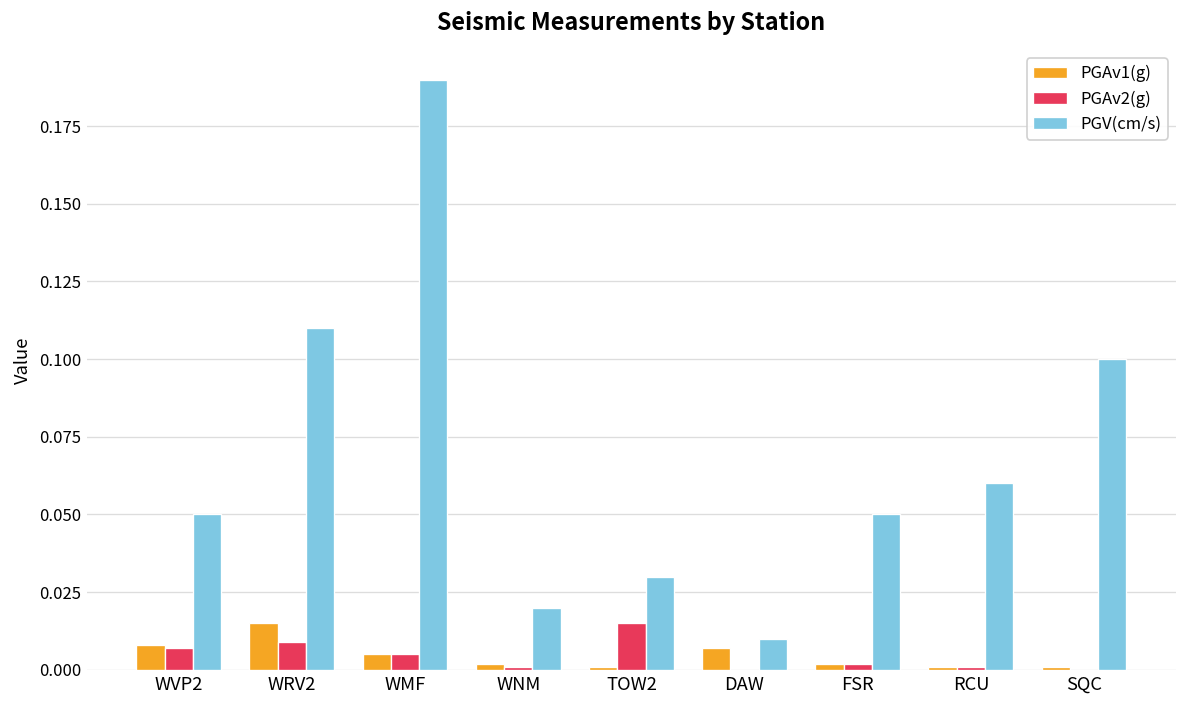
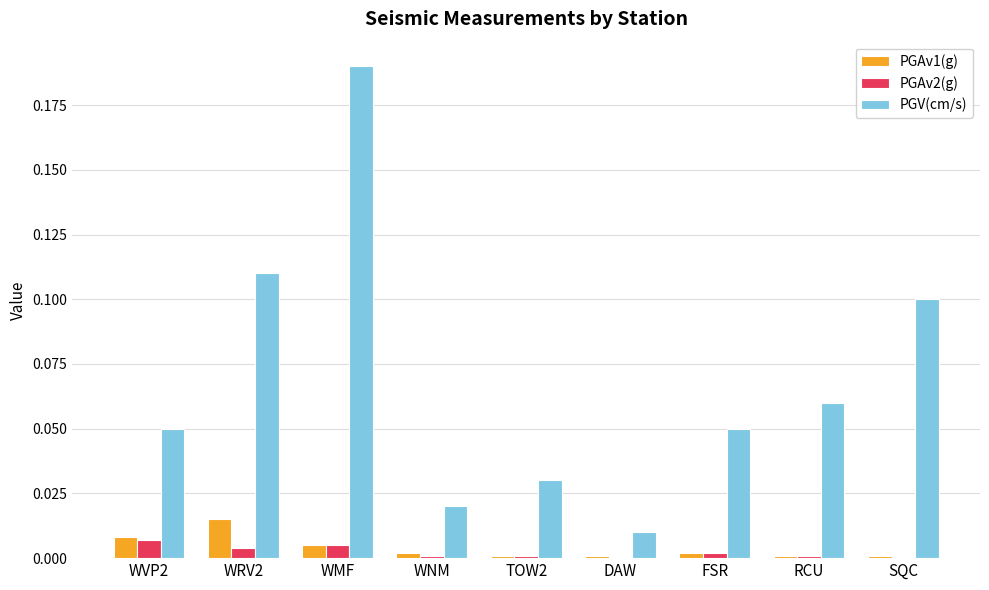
  {
    "PGAv1(g)": {
      "WVP2": 0.008,
      "WRV2": 0.015,
      "WMF": 0.005,
      "WNM": 0.002,
      "TOW2": 0.001,
-     "DAW": 0.007,
+     "DAW": 0.001,
      "FSR": 0.002,
      "RCU": 0.001,
      "SQC": 0.001
    },
    "PGAv2(g)": {
      "WVP2": 0.007,
-     "WRV2": 0.009,
+     "WRV2": 0.004,
      "WMF": 0.005,
      "WNM": 0.001,
-     "TOW2": 0.015,
+     "TOW2": 0.001,
      "DAW": 0.000,
      "FSR": 0.002,
      "RCU": 0.001,
      "SQC": 0.000
    },
    "PGV(cm/s)": {
      "WVP2": 0.050,
      "WRV2": 0.110,
      "WMF": 0.190,
      "WNM": 0.020,
      "TOW2": 0.030,
      "DAW": 0.010,
      "FSR": 0.050,
      "RCU": 0.060,
      "SQC": 0.100
    }
  }
